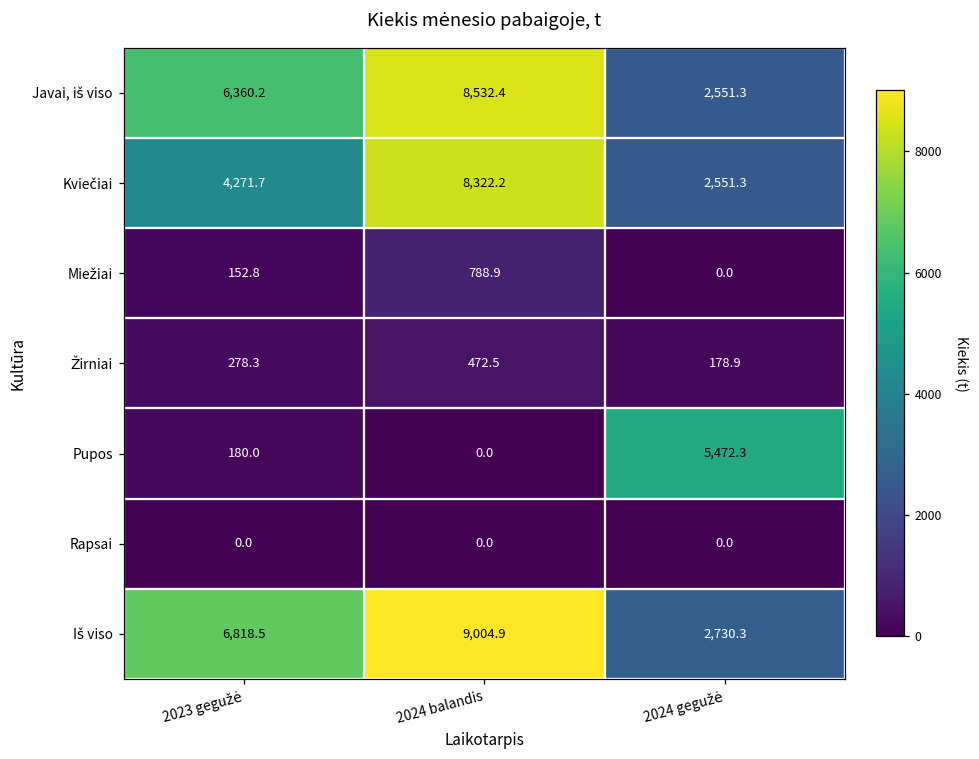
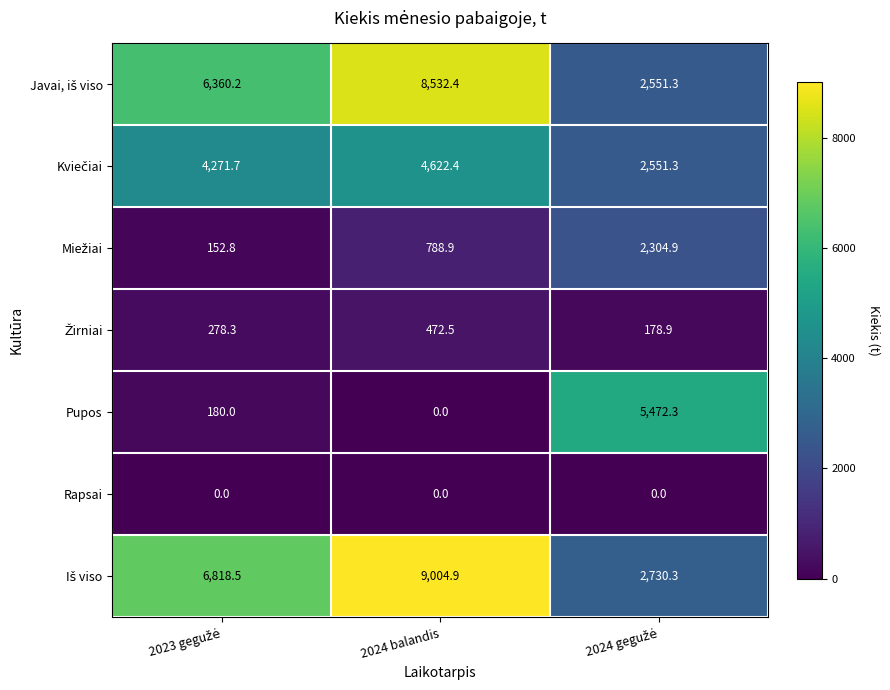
  {
    "Javai, iš viso": {
      "2023 gegužė": "6,360.2",
      "2024 balandis": "8,532.4",
      "2024 gegužė": "2,551.3"
    },
    "Kviečiai": {
      "2023 gegužė": "4,271.7",
-     "2024 balandis": "8,322.2",
+     "2024 balandis": "4,622.4",
      "2024 gegužė": "2,551.3"
    },
    "Miežiai": {
      "2023 gegužė": "152.8",
      "2024 balandis": "788.9",
-     "2024 gegužė": "0.0"
+     "2024 gegužė": "2,304.9"
    },
    "Žirniai": {
      "2023 gegužė": "278.3",
      "2024 balandis": "472.5",
      "2024 gegužė": "178.9"
    },
    "Pupos": {
      "2023 gegužė": "180.0",
      "2024 balandis": "0.0",
      "2024 gegužė": "5,472.3"
    },
    "Rapsai": {
      "2023 gegužė": "0.0",
      "2024 balandis": "0.0",
      "2024 gegužė": "0.0"
    },
    "Iš viso": {
      "2023 gegužė": "6,818.5",
      "2024 balandis": "9,004.9",
      "2024 gegužė": "2,730.3"
    }
  }
